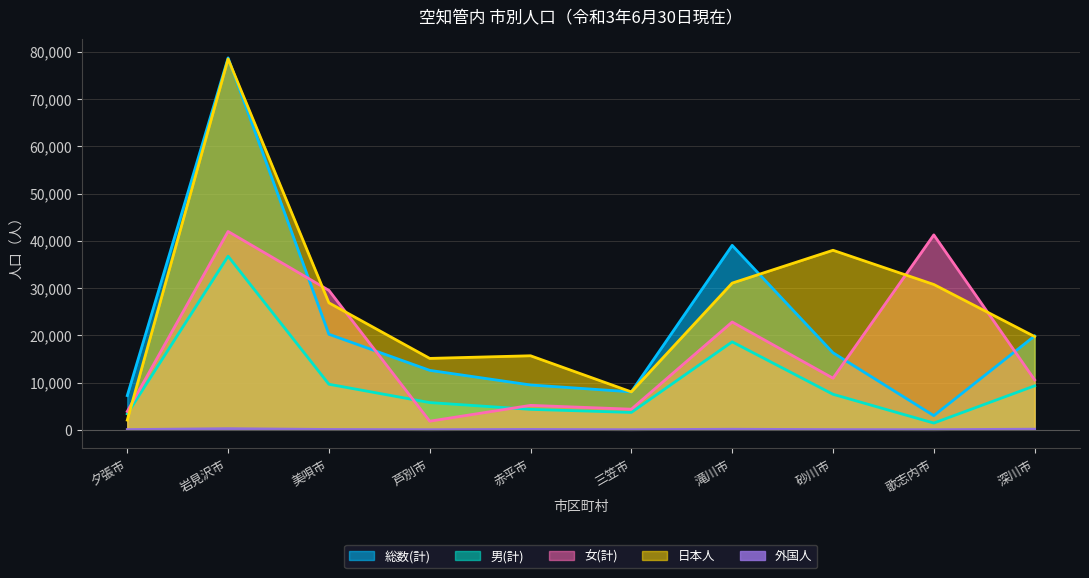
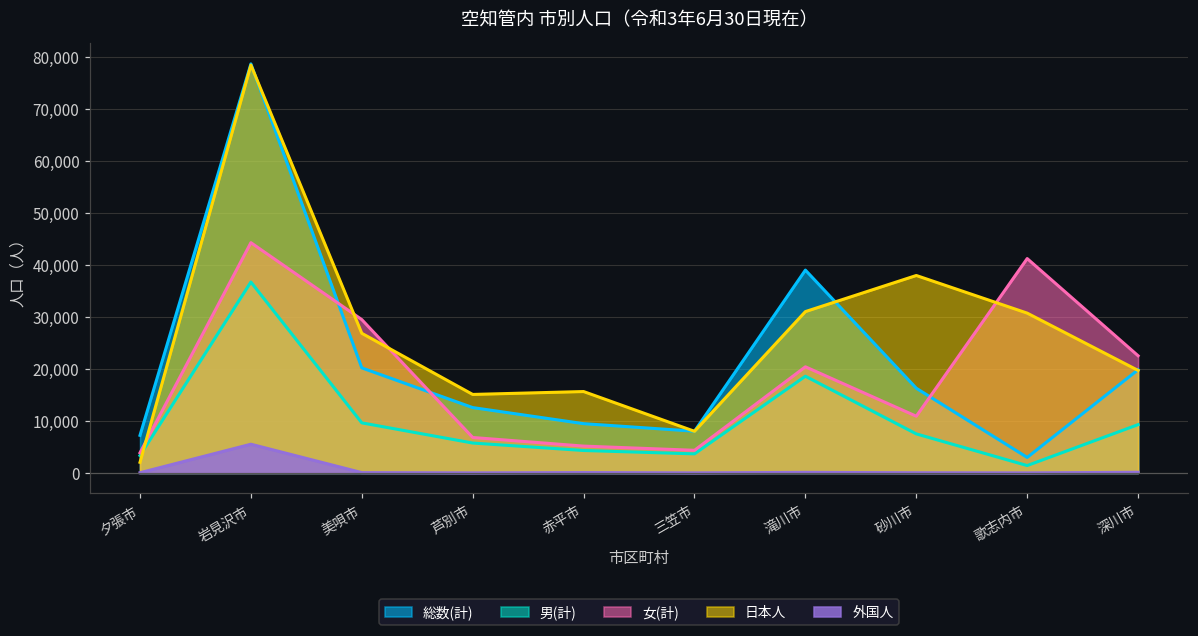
  {
    "女(計)": {
-     "岩見沢市": "42,000",
+     "岩見沢市": "44,000",
      "美唄市": "30,000",
-     "芦別市": "2,000",
+     "芦別市": "7,000",
      "赤平市": "5,000",
      "三笠市": "4,000",
-     "滝川市": "23,000",
+     "滝川市": "20,000",
      "砂川市": "11,000",
      "歌志内市": "41,000",
-     "深川市": "11,000"
+     "深川市": "23,000"
    },
    "日本人": {
      "夕張市": "2,000",
      "美唄市": "27,000",
      "芦別市": "15,000",
      "赤平市": "16,000",
      "滝川市": "31,000",
      "砂川市": "38,000",
      "歌志内市": "31,000"
    },
    "外国人": {
      "夕張市": "0",
-     "岩見沢市": "0",
+     "岩見沢市": "6,000",
      "美唄市": "0",
      "芦別市": "0",
      "赤平市": "0",
      "三笠市": "0",
      "滝川市": "0",
      "砂川市": "0",
      "歌志内市": "0",
      "深川市": "0"
    }
  }
